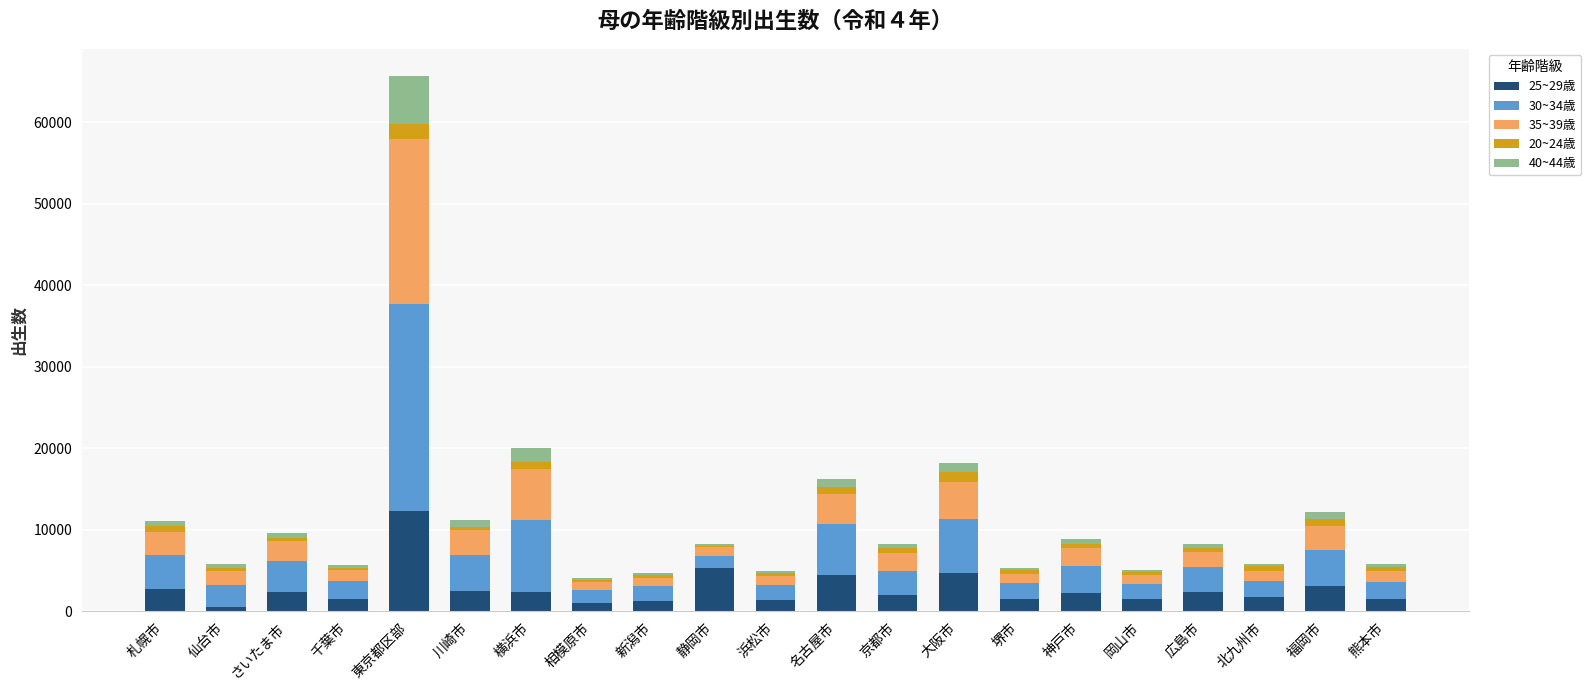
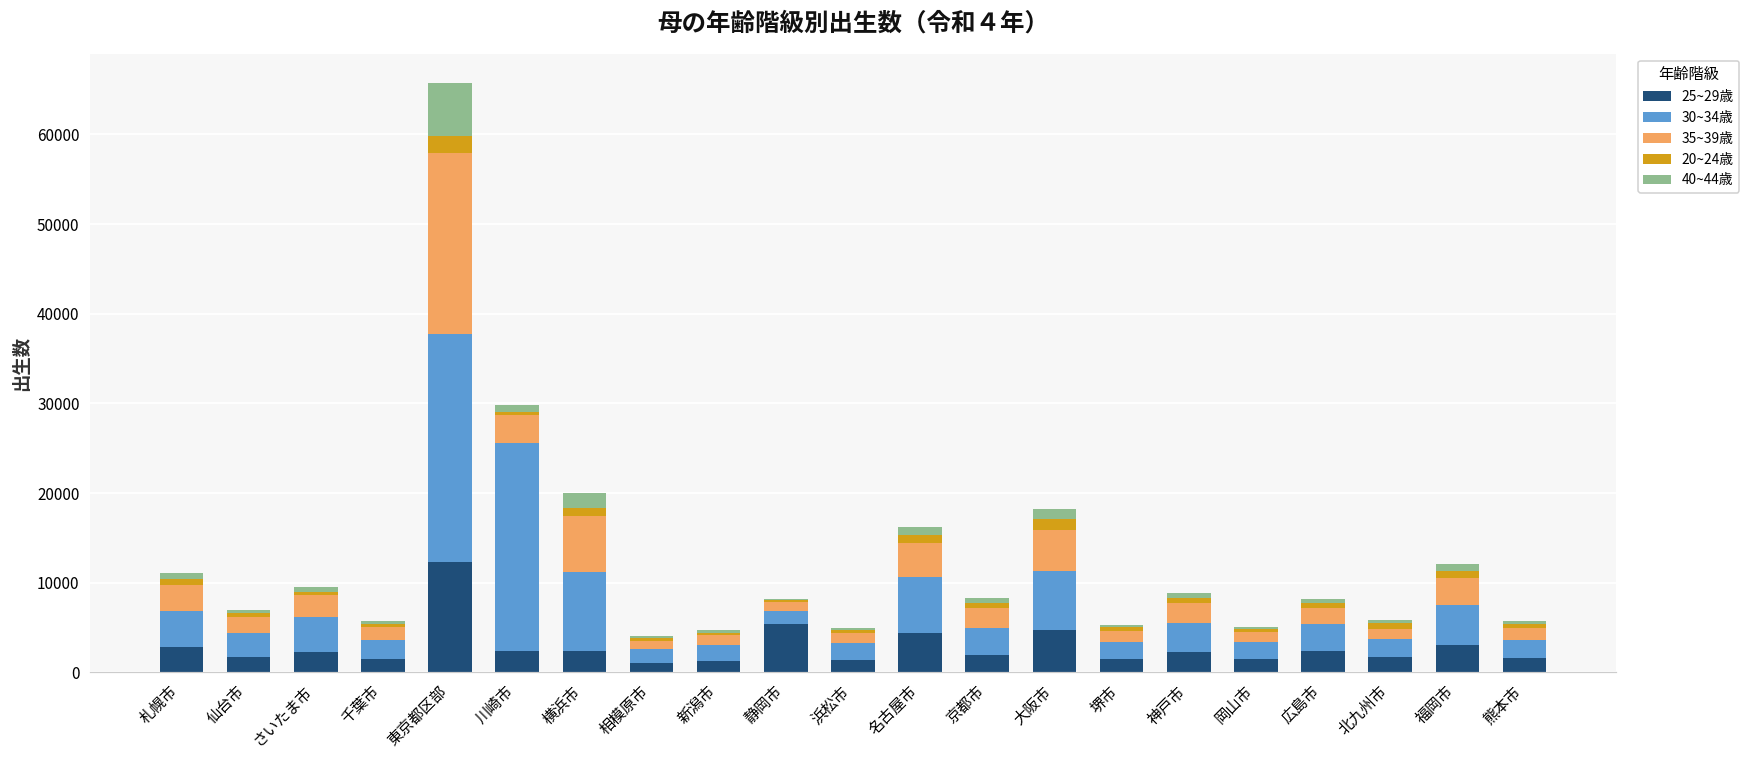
  {
    "25~29歳": {
      "札幌市": 3000,
-     "仙台市": 1000,
+     "仙台市": 2000,
      "さいたま市": 2000,
      "千葉市": 1000,
      "東京都区部": 12000,
      "川崎市": 2000,
      "横浜市": 2000,
      "相模原市": 1000,
      "新潟市": 1000,
      "静岡市": 5000,
      "浜松市": 1000,
      "名古屋市": 4000,
      "京都市": 2000,
      "大阪市": 5000,
      "堺市": 2000,
      "神戸市": 2000,
      "岡山市": 2000,
      "広島市": 2000,
      "北九州市": 2000,
      "福岡市": 3000,
      "熊本市": 2000
    },
    "30~34歳": {
      "札幌市": 4000,
      "仙台市": 3000,
      "さいたま市": 4000,
      "千葉市": 2000,
      "東京都区部": 25000,
-     "川崎市": 4000,
+     "川崎市": 23000,
      "横浜市": 9000,
      "相模原市": 2000,
      "新潟市": 2000,
      "静岡市": 1000,
      "浜松市": 2000,
      "名古屋市": 6000,
      "京都市": 3000,
      "大阪市": 7000,
      "堺市": 2000,
      "神戸市": 3000,
      "岡山市": 2000,
      "広島市": 3000,
      "北九州市": 2000,
      "福岡市": 4000,
      "熊本市": 2000
    },
    "35~39歳": {
      "札幌市": 3000,
      "仙台市": 2000,
      "さいたま市": 2000,
      "千葉市": 1000,
      "東京都区部": 20000,
      "川崎市": 3000,
      "横浜市": 6000,
      "相模原市": 1000,
      "新潟市": 1000,
      "静岡市": 1000,
      "浜松市": 1000,
      "名古屋市": 4000,
      "京都市": 2000,
      "大阪市": 5000,
      "堺市": 1000,
      "神戸市": 2000,
      "岡山市": 1000,
      "広島市": 2000,
      "北九州市": 1000,
      "福岡市": 3000,
      "熊本市": 1000
    },
    "20~24歳": {
      "札幌市": 1000,
      "仙台市": 0,
      "さいたま市": 0,
      "千葉市": 0,
      "東京都区部": 2000,
      "川崎市": 0,
      "横浜市": 1000,
      "浜松市": 0,
      "名古屋市": 1000,
      "京都市": 1000,
      "大阪市": 1000,
      "堺市": 0,
      "神戸市": 1000,
      "岡山市": 0,
      "広島市": 1000,
      "北九州市": 1000,
      "福岡市": 1000,
      "熊本市": 0
    },
    "40~44歳": {
      "札幌市": 1000,
      "仙台市": 0,
      "さいたま市": 1000,
      "千葉市": 0,
      "東京都区部": 6000,
      "川崎市": 1000,
      "横浜市": 2000,
      "名古屋市": 1000,
      "京都市": 1000,
      "大阪市": 1000,
      "神戸市": 1000,
      "広島市": 0,
      "北九州市": 0,
      "福岡市": 1000,
      "熊本市": 0
    }
  }
